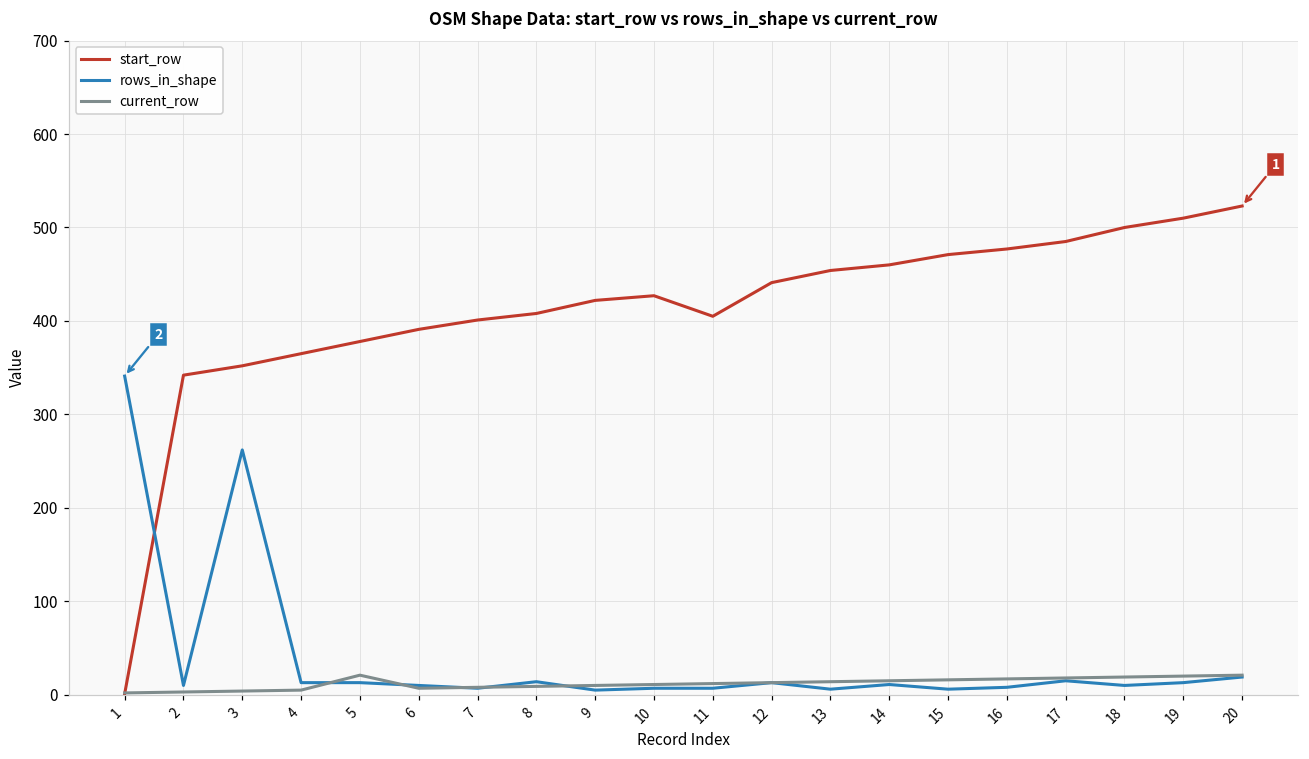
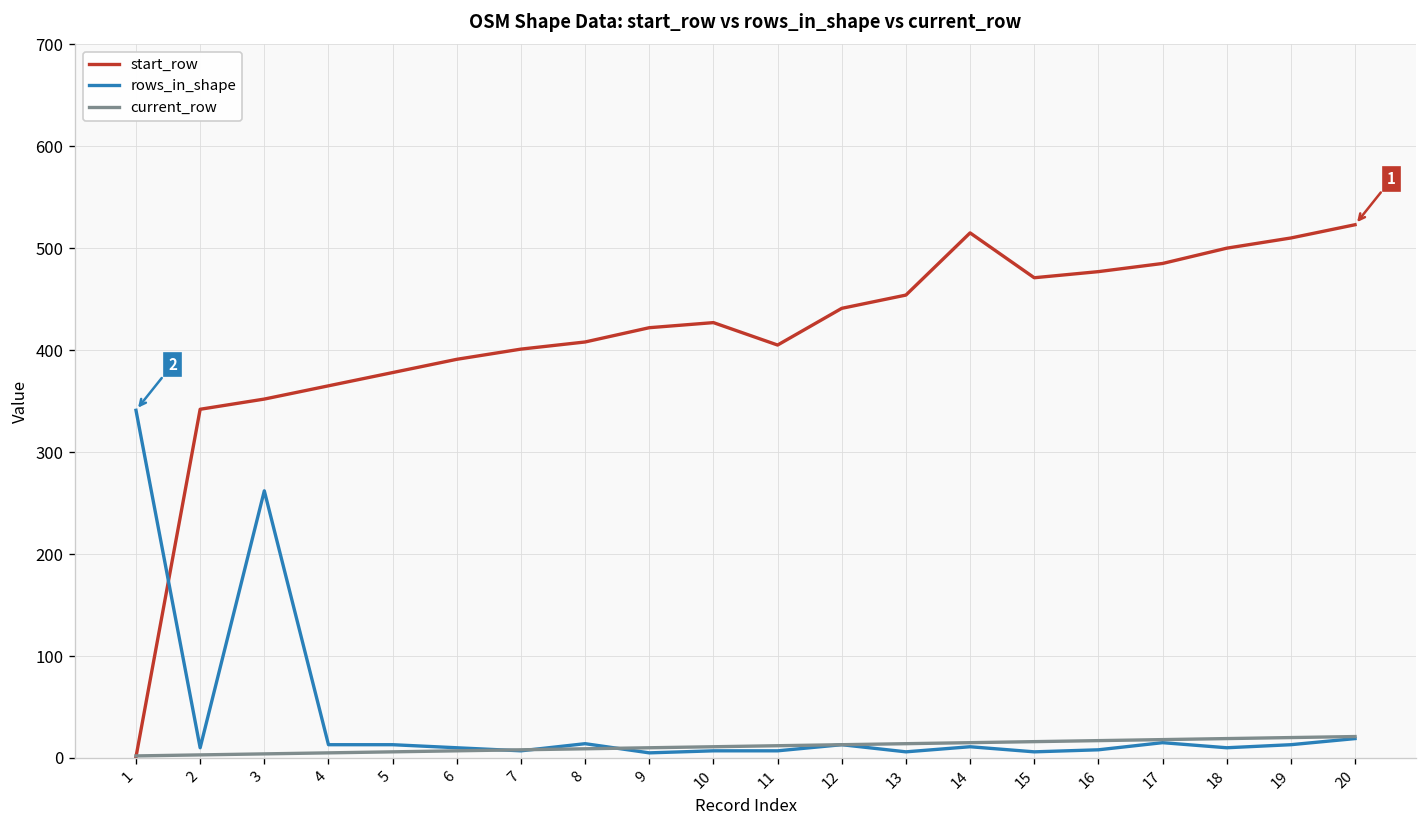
  {
    "start_row": {
      "2": 340,
      "3": 350,
      "4": 370,
      "5": 380,
      "6": 390,
      "7": 400,
      "8": 410,
      "9": 420,
      "10": 430,
      "11": 410,
      "12": 440,
      "13": 450,
-     "14": 460,
+     "14": 520,
      "15": 470,
      "16": 480,
      "17": 490,
      "18": 500,
      "19": 510,
      "20": 520
    },
    "rows_in_shape": {
      "1": 340,
      "2": 10,
      "3": 260,
      "4": 10,
      "5": 10,
      "6": 10,
      "8": 10,
      "9": 10,
      "10": 10,
      "11": 10,
      "13": 10,
      "14": 10,
      "15": 10,
      "16": 10,
      "17": 20,
      "18": 10,
      "19": 10
    },
    "current_row": {
      "2": 0,
      "3": 0,
      "4": 10,
-     "5": 20,
+     "5": 10,
      "6": 10,
      "8": 10,
      "9": 10,
      "10": 10,
      "11": 10,
      "13": 10,
      "14": 20,
      "15": 20,
      "16": 20,
      "17": 20,
      "18": 20,
      "19": 20
    }
  }
